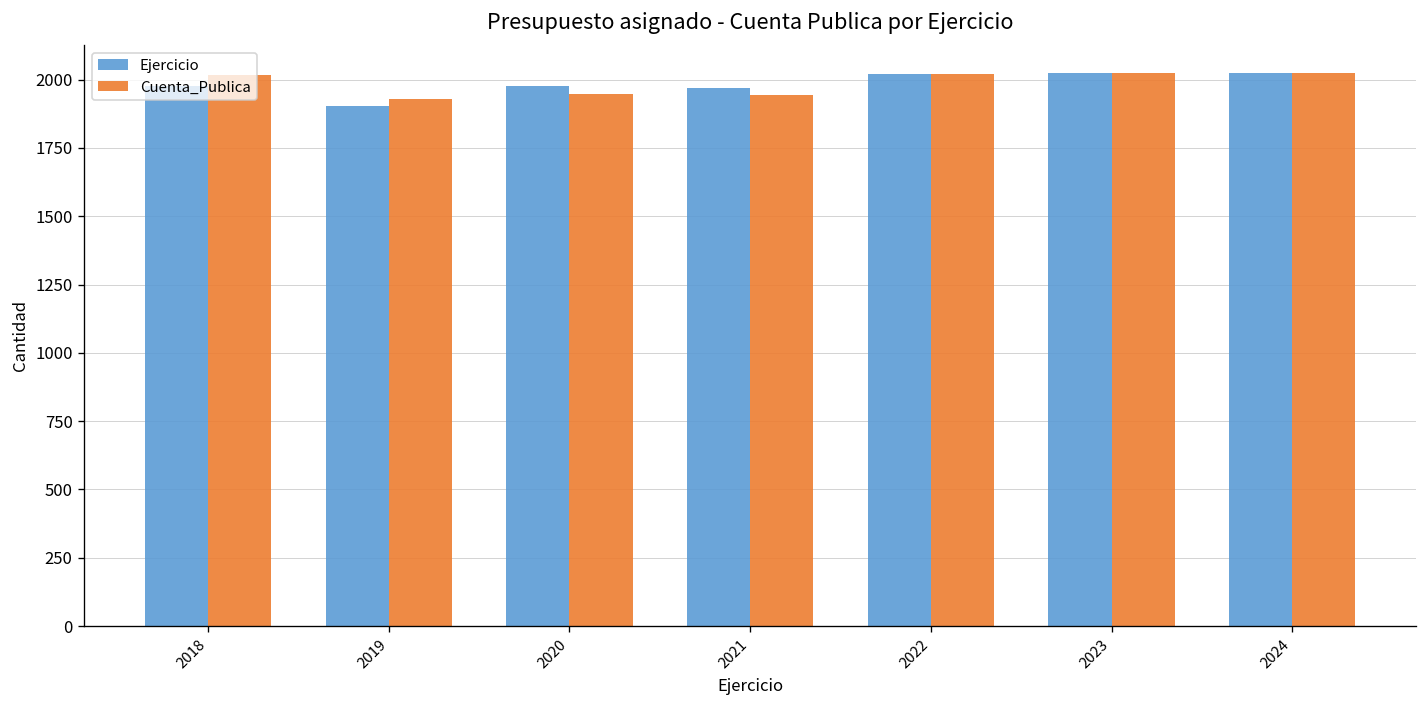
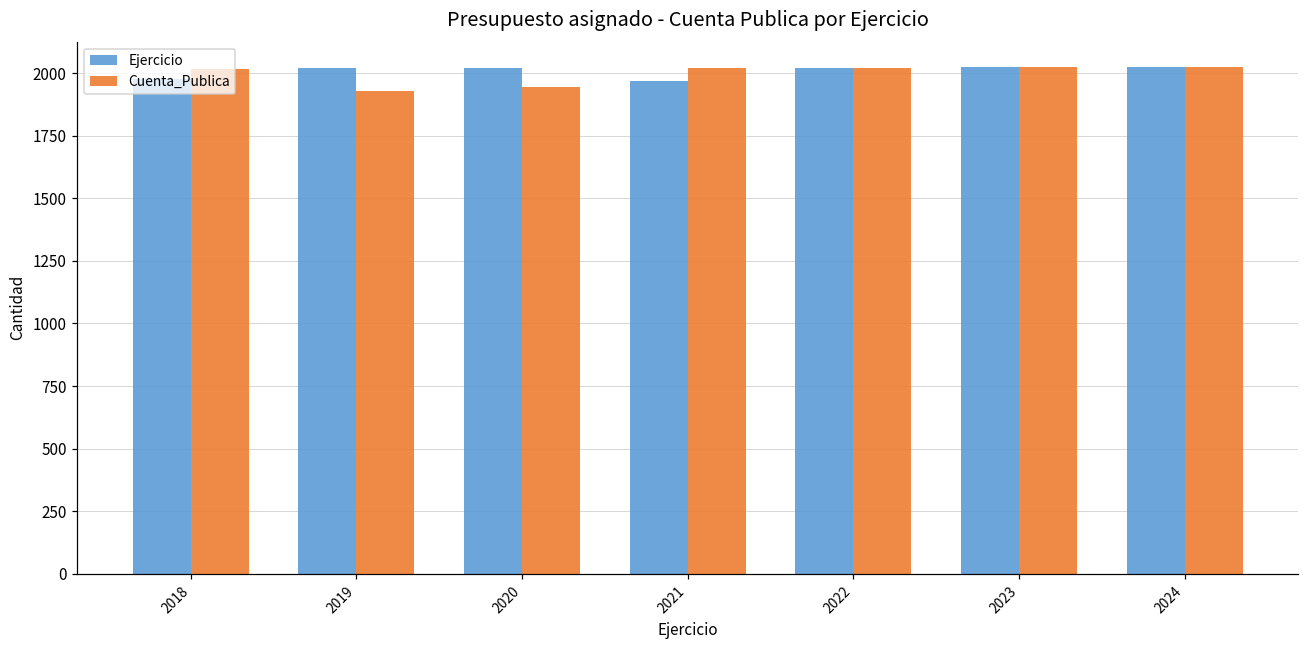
  {
    "Ejercicio": {
-     "2019": 1900,
-     "2020": 1980,
+     "2019": 2020,
+     "2020": 2020,
      "2021": 1970,
      "2022": 2020,
      "2023": 2020,
      "2024": 2020
    },
    "Cuenta_Publica": {
      "2019": 1930,
      "2020": 1950,
-     "2021": 1940,
+     "2021": 2020,
      "2022": 2020,
      "2023": 2020,
      "2024": 2020
    }
  }
